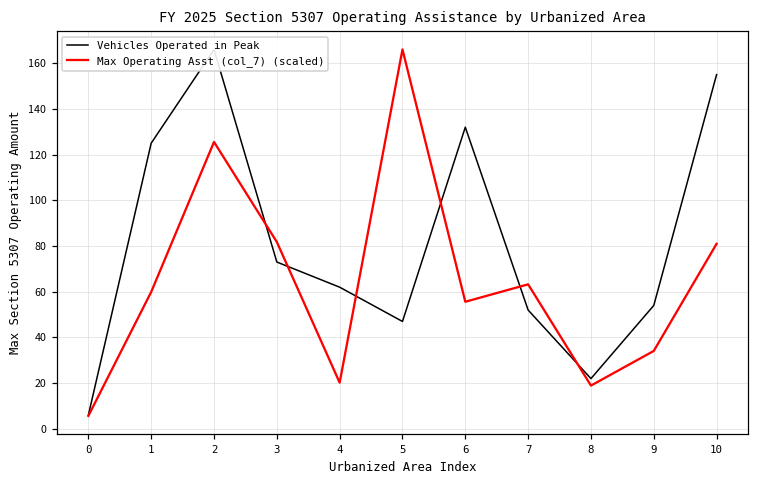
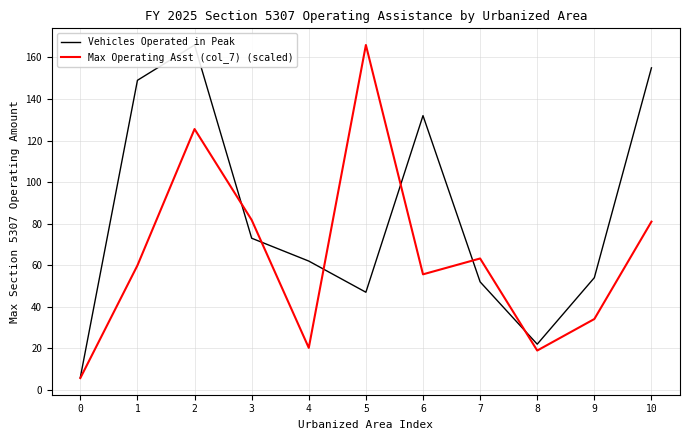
  {
    "Vehicles Operated in Peak": {
-     "1": 125,
+     "1": 149,
      "3": 73,
      "4": 62,
      "5": 47,
      "6": 132,
      "7": 52,
      "8": 22,
      "9": 54,
      "10": 155
    },
    "Max Operating Asst (col_7) (scaled)": {
      "1": 60,
      "2": 126,
      "3": 82,
      "4": 20,
      "5": 166,
      "6": 56,
      "7": 63,
      "8": 19,
      "9": 34,
      "10": 81
    }
  }
